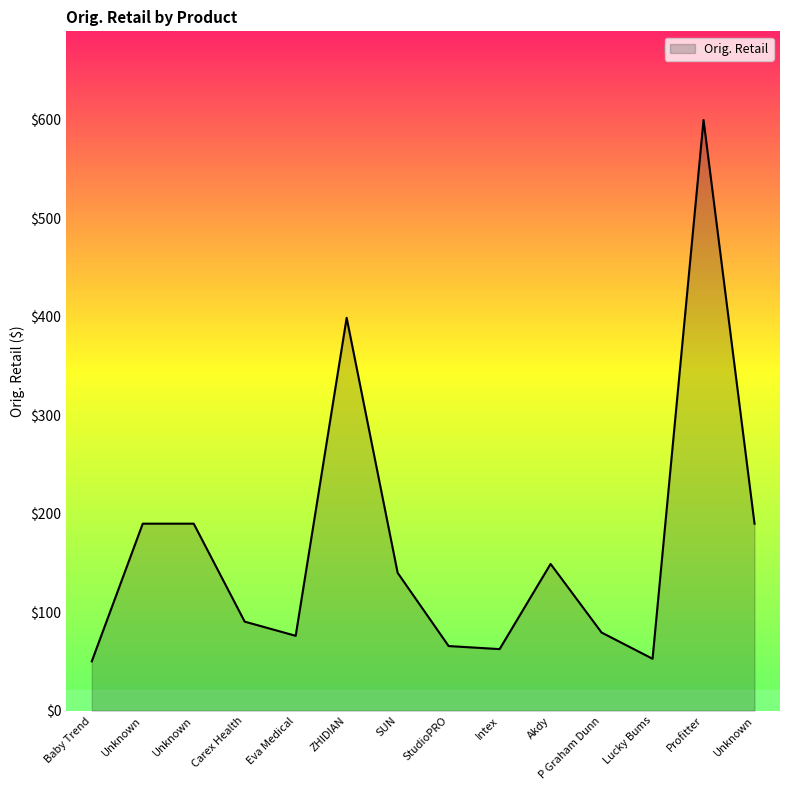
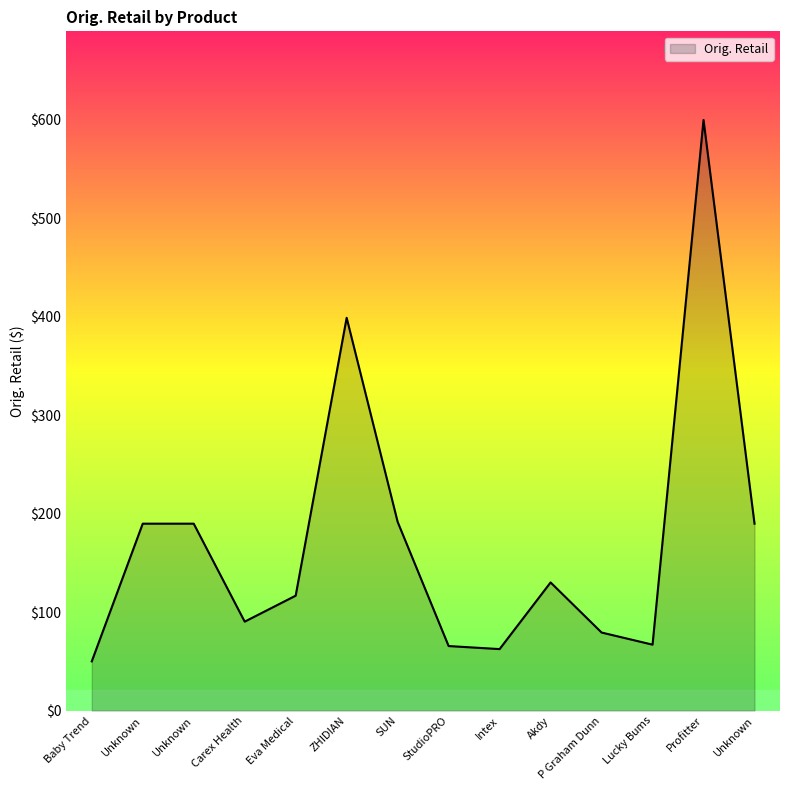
  {
    "Baby Trend": "$50",
    "Carex Health": "$90",
-   "Eva Medical": "$80",
+   "Eva Medical": "$120",
    "ZHIDIAN": "$400",
-   "SUN": "$140",
+   "SUN": "$190",
    "StudioPRO": "$70",
    "Intex": "$60",
-   "Akdy": "$150",
+   "Akdy": "$130",
    "P Graham Dunn": "$80",
-   "Lucky Bums": "$50",
+   "Lucky Bums": "$70",
    "Profitter": "$600"
  }
